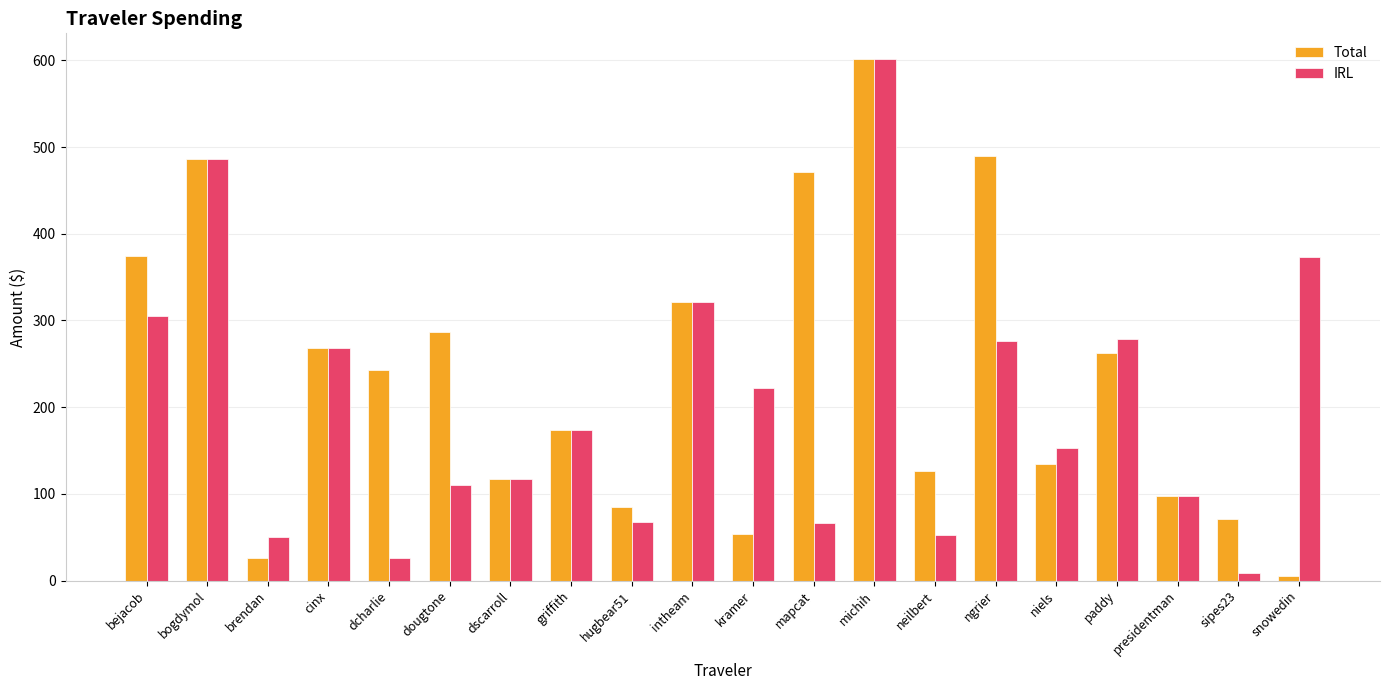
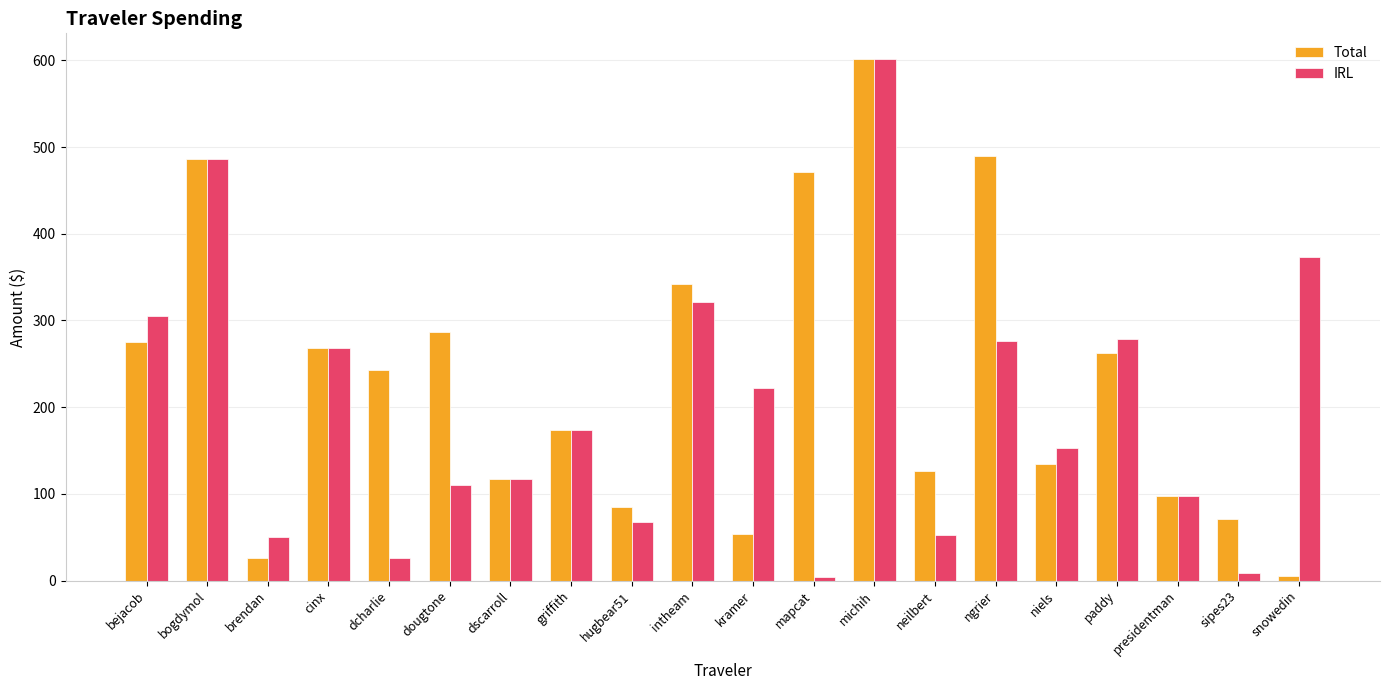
  {
    "Total": {
-     "bejacob": 370,
+     "bejacob": 280,
      "bogdymol": 490,
      "brendan": 30,
      "cinx": 270,
      "dcharlie": 240,
      "dougtone": 290,
      "dscarroll": 120,
      "griffith": 170,
      "hugbear51": 80,
-     "intheam": 320,
+     "intheam": 340,
      "kramer": 50,
      "mapcat": 470,
      "michih": 600,
      "neilbert": 130,
      "ngrier": 490,
      "niels": 140,
      "paddy": 260,
      "presidentman": 100,
      "sipes23": 70,
      "snowedin": 10
    },
    "IRL": {
      "bejacob": 310,
      "bogdymol": 490,
      "brendan": 50,
      "cinx": 270,
      "dcharlie": 30,
      "dougtone": 110,
      "dscarroll": 120,
      "griffith": 170,
      "hugbear51": 70,
      "intheam": 320,
      "kramer": 220,
-     "mapcat": 70,
+     "mapcat": 0,
      "michih": 600,
      "neilbert": 50,
      "ngrier": 280,
      "niels": 150,
      "paddy": 280,
      "presidentman": 100,
      "sipes23": 10,
      "snowedin": 370
    }
  }
